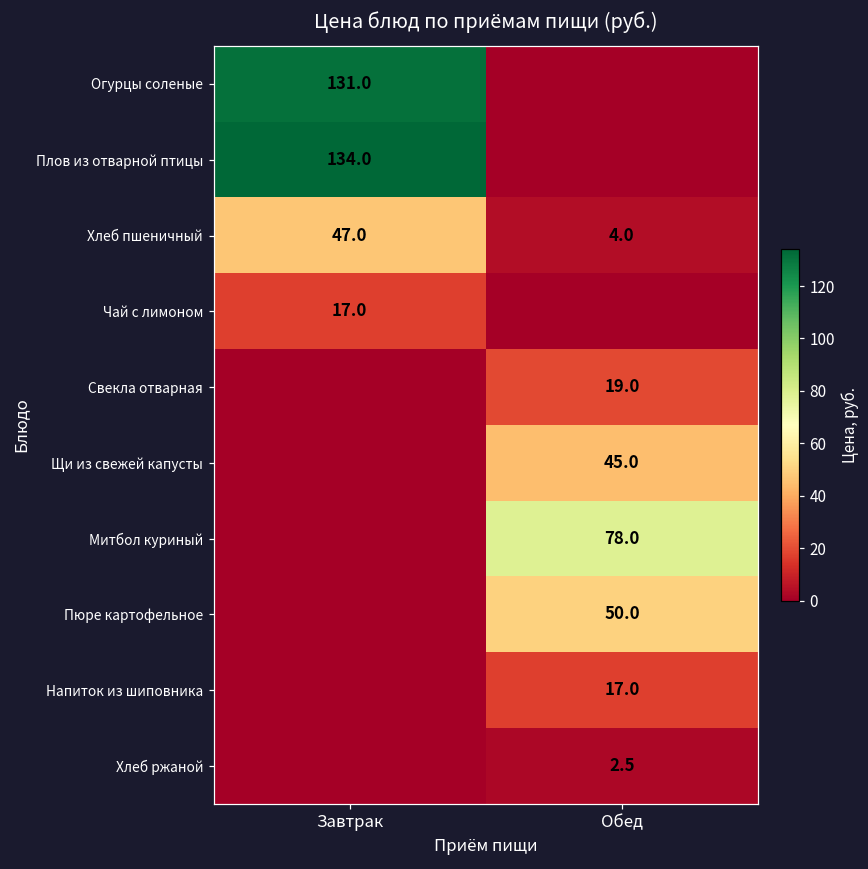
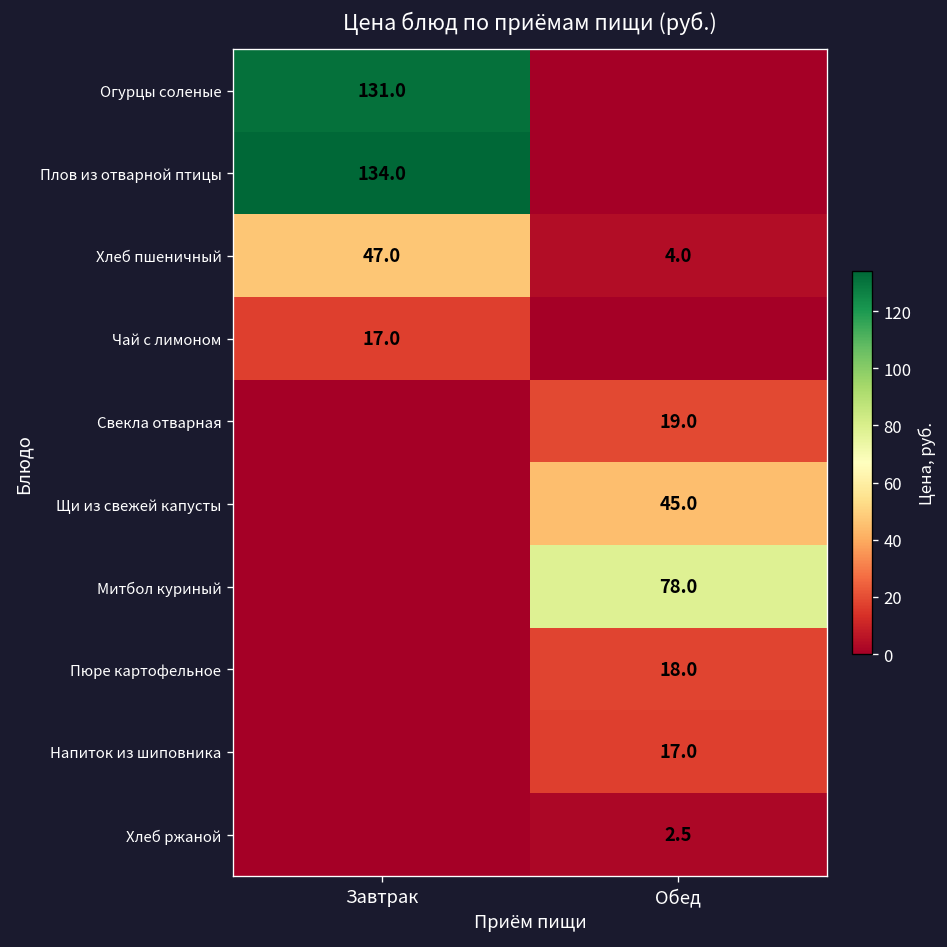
  {
    "Огурцы соленые": {
      "Завтрак": 131.0
    },
    "Плов из отварной птицы": {
      "Завтрак": 134.0
    },
    "Хлеб пшеничный": {
      "Завтрак": 47.0,
      "Обед": 4.0
    },
    "Чай с лимоном": {
      "Завтрак": 17.0
    },
    "Свекла отварная": {
      "Обед": 19.0
    },
    "Щи из свежей капусты": {
      "Обед": 45.0
    },
    "Митбол куриный": {
      "Обед": 78.0
    },
    "Пюре картофельное": {
-     "Обед": 50.0
+     "Обед": 18.0
    },
    "Напиток из шиповника": {
      "Обед": 17.0
    },
    "Хлеб ржаной": {
      "Обед": 2.5
    }
  }
